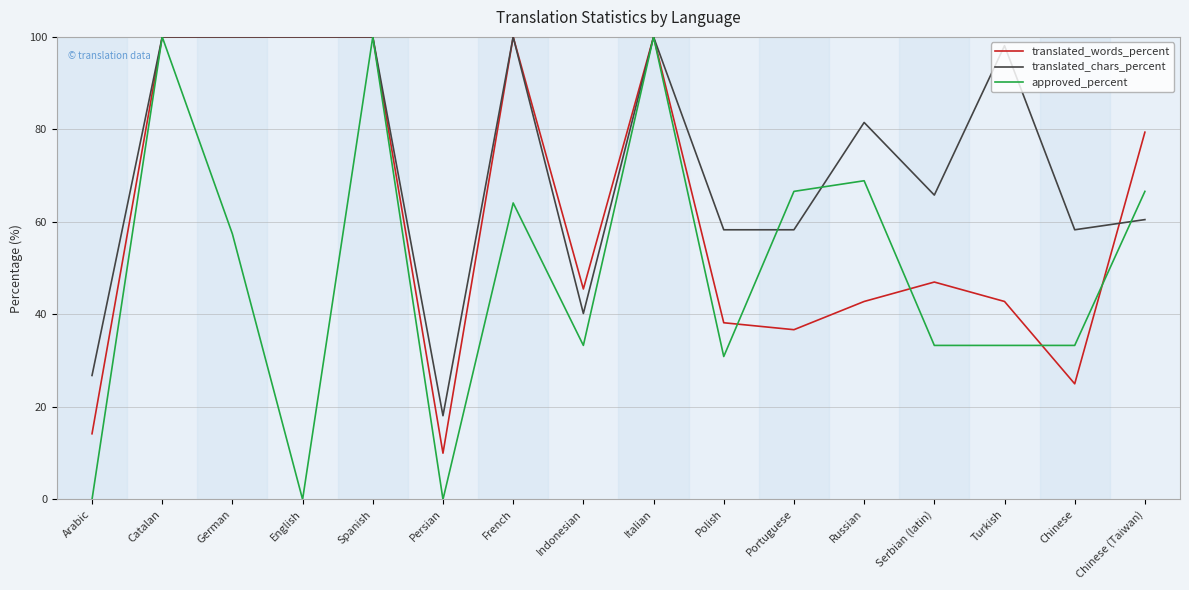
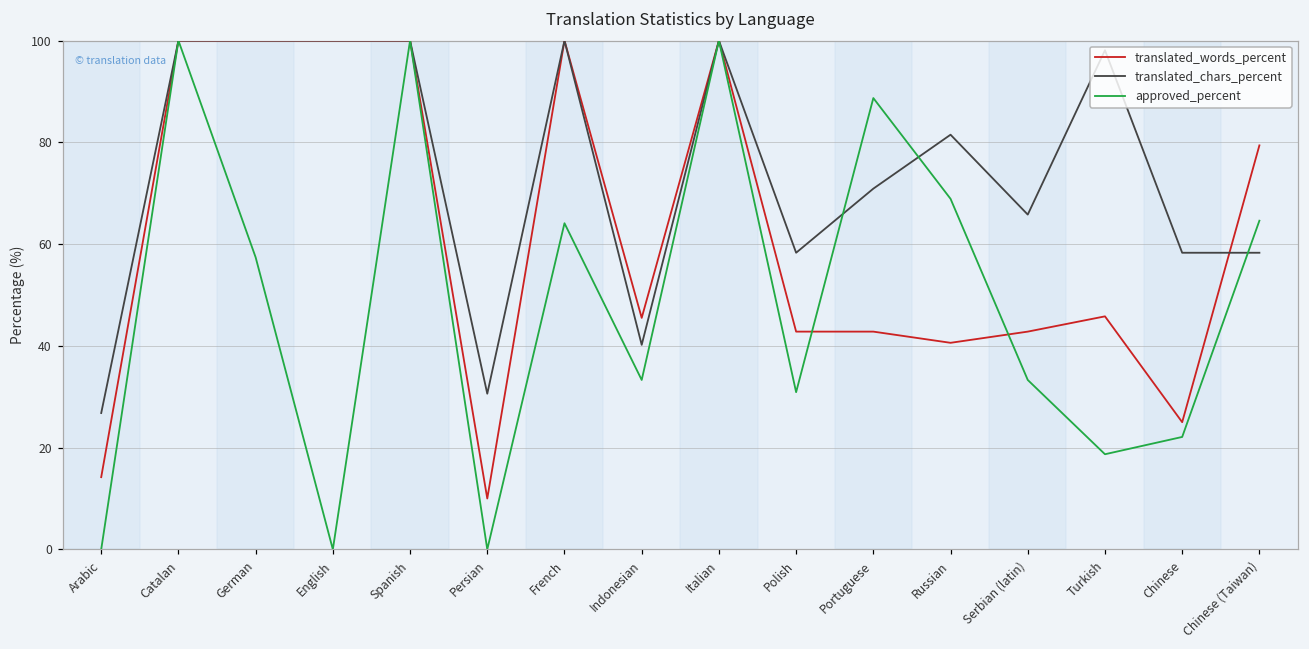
  {
    "translated_words_percent": {
      "Arabic": 14,
      "Persian": 10,
      "Indonesian": 46,
-     "Polish": 38,
-     "Portuguese": 37,
-     "Russian": 43,
-     "Serbian (latin)": 47,
-     "Turkish": 43,
+     "Polish": 43,
+     "Portuguese": 43,
+     "Russian": 41,
+     "Serbian (latin)": 43,
+     "Turkish": 46,
      "Chinese": 25,
      "Chinese (Taiwan)": 79
    },
    "translated_chars_percent": {
      "Arabic": 27,
-     "Persian": 18,
+     "Persian": 31,
      "Indonesian": 40,
      "Polish": 58,
-     "Portuguese": 58,
+     "Portuguese": 71,
      "Russian": 82,
      "Serbian (latin)": 66,
      "Chinese": 58,
-     "Chinese (Taiwan)": 61
+     "Chinese (Taiwan)": 58
    },
    "approved_percent": {
      "Arabic": 0,
      "German": 57,
      "English": 0,
      "Persian": 0,
      "French": 64,
      "Indonesian": 33,
      "Polish": 31,
-     "Portuguese": 67,
+     "Portuguese": 89,
      "Russian": 69,
      "Serbian (latin)": 33,
-     "Turkish": 33,
-     "Chinese": 33,
-     "Chinese (Taiwan)": 67
+     "Turkish": 19,
+     "Chinese": 22,
+     "Chinese (Taiwan)": 65
    }
  }
